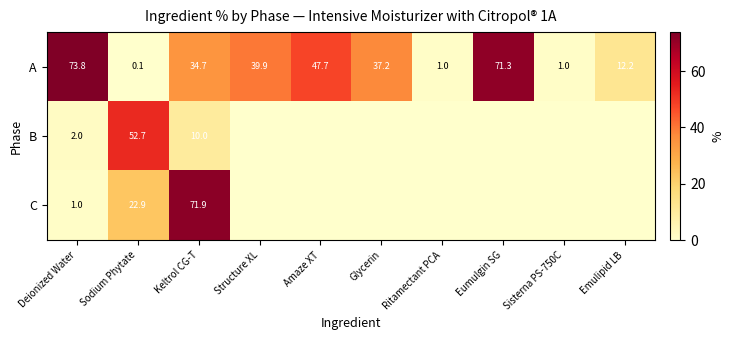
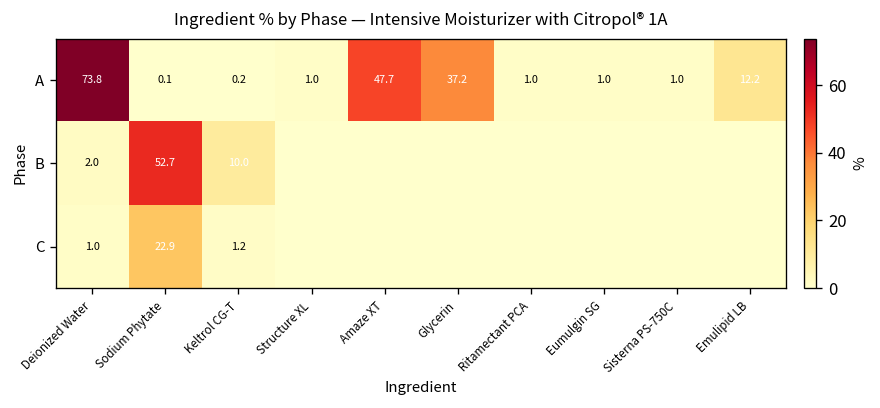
  {
    "A": {
      "Deionized Water": 73.8,
      "Sodium Phytate": 0.1,
-     "Keltrol CG-T": 34.7,
-     "Structure XL": 39.9,
+     "Keltrol CG-T": 0.2,
+     "Structure XL": 1.0,
      "Amaze XT": 47.7,
      "Glycerin": 37.2,
      "Ritamectant PCA": 1.0,
-     "Eumulgin SG": 71.3,
+     "Eumulgin SG": 1.0,
      "Sisterna PS-750C": 1.0,
      "Emulipid LB": 12.2
    },
    "B": {
      "Deionized Water": 2.0,
      "Sodium Phytate": 52.7,
      "Keltrol CG-T": 10.0
    },
    "C": {
      "Deionized Water": 1.0,
      "Sodium Phytate": 22.9,
-     "Keltrol CG-T": 71.9
+     "Keltrol CG-T": 1.2
    }
  }
